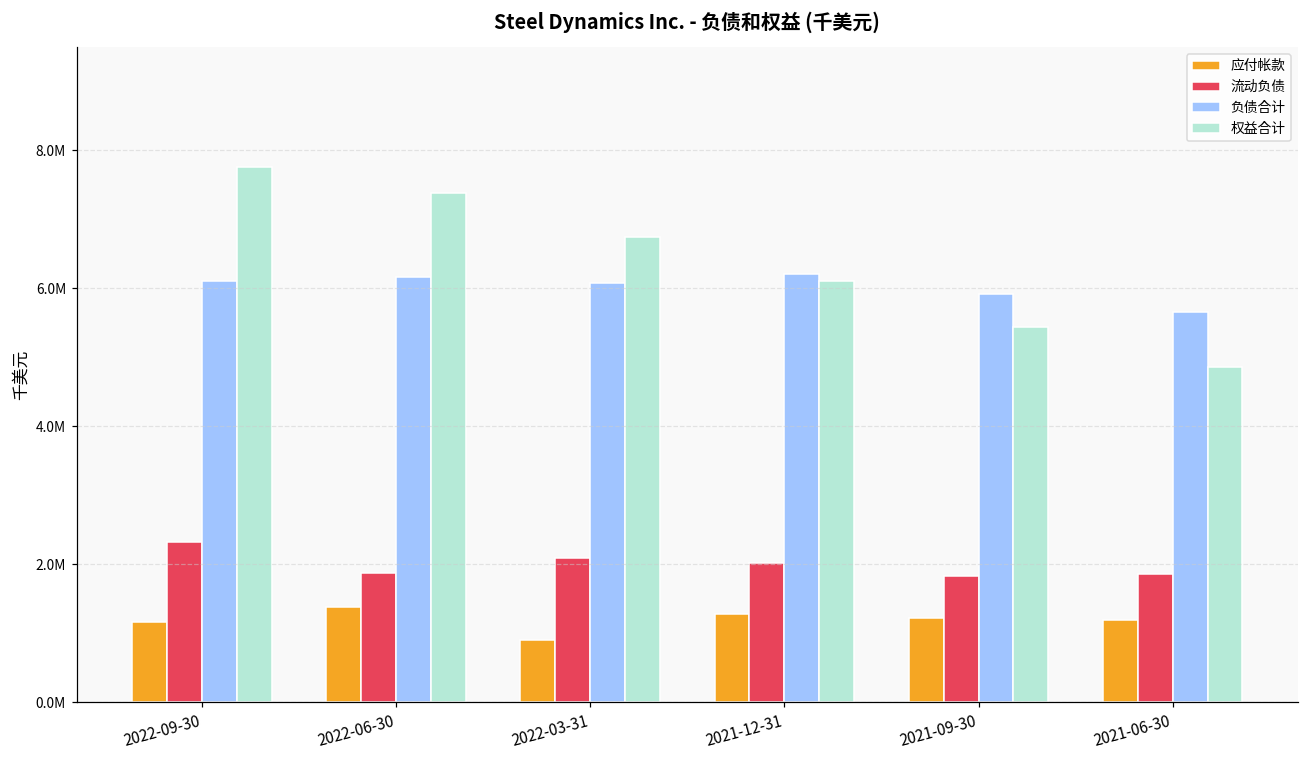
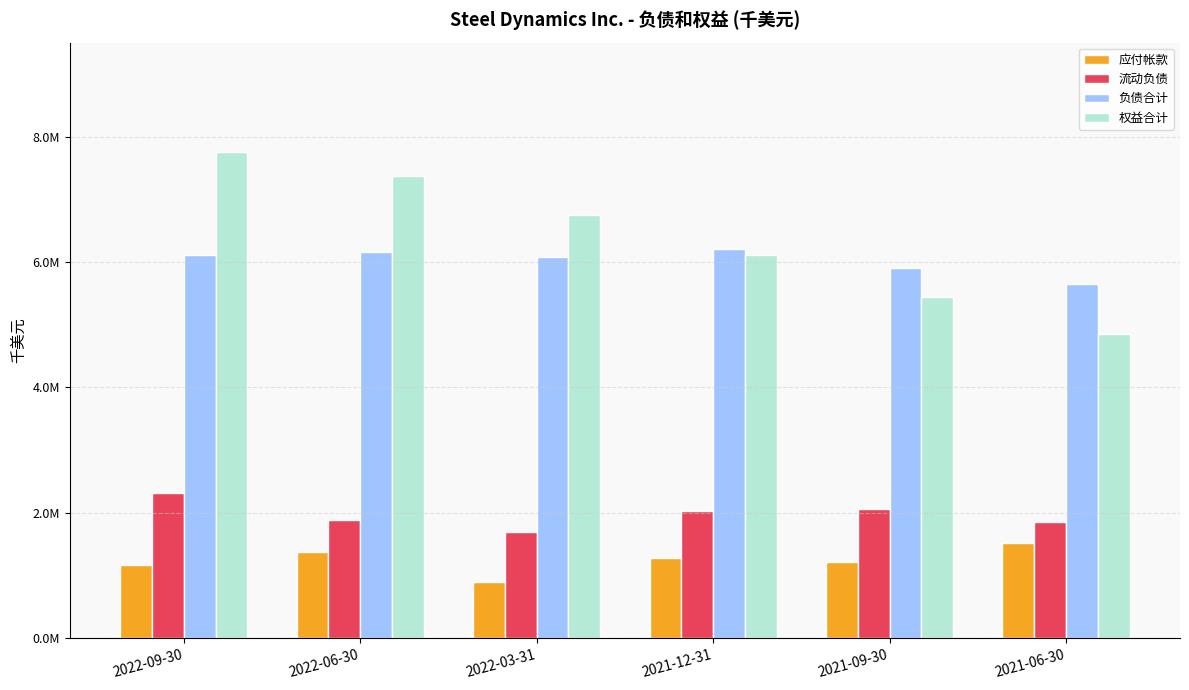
  {
    "应付帐款": {
      "2022-09-30": 1200000,
      "2022-06-30": 1400000,
      "2022-03-31": 900000,
      "2021-12-31": 1300000,
      "2021-09-30": 1200000,
-     "2021-06-30": 1200000
+     "2021-06-30": 1500000
    },
    "流动负债": {
      "2022-09-30": 2300000,
      "2022-06-30": 1900000,
-     "2022-03-31": 2100000,
+     "2022-03-31": 1700000,
      "2021-12-31": 2000000,
-     "2021-09-30": 1800000,
+     "2021-09-30": 2100000,
      "2021-06-30": 1900000
    }
  }
